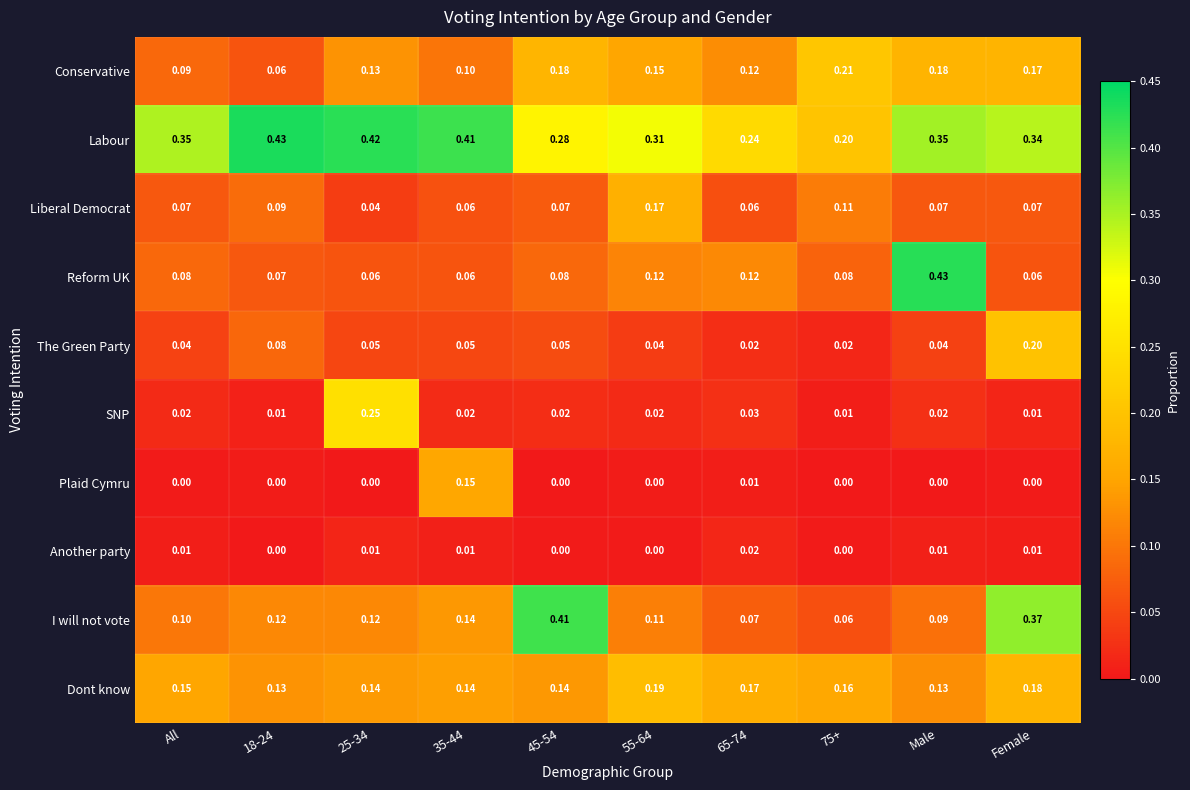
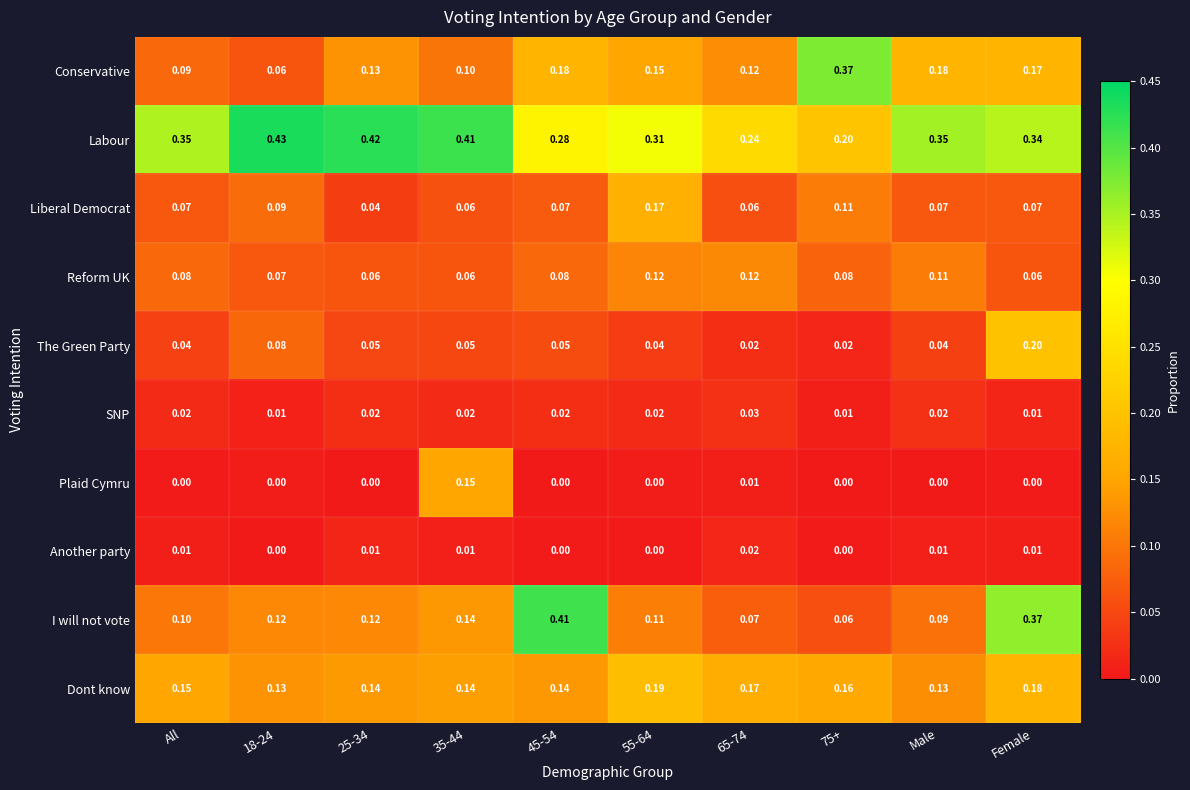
  {
    "Conservative": {
      "All": 0.09,
      "18-24": 0.06,
      "25-34": 0.13,
      "35-44": 0.10,
      "45-54": 0.18,
      "55-64": 0.15,
      "65-74": 0.12,
-     "75+": 0.21,
+     "75+": 0.37,
      "Male": 0.18,
      "Female": 0.17
    },
    "Labour": {
      "All": 0.35,
      "18-24": 0.43,
      "25-34": 0.42,
      "35-44": 0.41,
      "45-54": 0.28,
      "55-64": 0.31,
      "65-74": 0.24,
      "75+": 0.20,
      "Male": 0.35,
      "Female": 0.34
    },
    "Liberal Democrat": {
      "All": 0.07,
      "18-24": 0.09,
      "25-34": 0.04,
      "35-44": 0.06,
      "45-54": 0.07,
      "55-64": 0.17,
      "65-74": 0.06,
      "75+": 0.11,
      "Male": 0.07,
      "Female": 0.07
    },
    "Reform UK": {
      "All": 0.08,
      "18-24": 0.07,
      "25-34": 0.06,
      "35-44": 0.06,
      "45-54": 0.08,
      "55-64": 0.12,
      "65-74": 0.12,
      "75+": 0.08,
-     "Male": 0.43,
+     "Male": 0.11,
      "Female": 0.06
    },
    "The Green Party": {
      "All": 0.04,
      "18-24": 0.08,
      "25-34": 0.05,
      "35-44": 0.05,
      "45-54": 0.05,
      "55-64": 0.04,
      "65-74": 0.02,
      "75+": 0.02,
      "Male": 0.04,
      "Female": 0.20
    },
    "SNP": {
      "All": 0.02,
      "18-24": 0.01,
-     "25-34": 0.25,
+     "25-34": 0.02,
      "35-44": 0.02,
      "45-54": 0.02,
      "55-64": 0.02,
      "65-74": 0.03,
      "75+": 0.01,
      "Male": 0.02,
      "Female": 0.01
    },
    "Plaid Cymru": {
      "All": 0.00,
      "18-24": 0.00,
      "25-34": 0.00,
      "35-44": 0.15,
      "45-54": 0.00,
      "55-64": 0.00,
      "65-74": 0.01,
      "75+": 0.00,
      "Male": 0.00,
      "Female": 0.00
    },
    "Another party": {
      "All": 0.01,
      "18-24": 0.00,
      "25-34": 0.01,
      "35-44": 0.01,
      "45-54": 0.00,
      "55-64": 0.00,
      "65-74": 0.02,
      "75+": 0.00,
      "Male": 0.01,
      "Female": 0.01
    },
    "I will not vote": {
      "All": 0.10,
      "18-24": 0.12,
      "25-34": 0.12,
      "35-44": 0.14,
      "45-54": 0.41,
      "55-64": 0.11,
      "65-74": 0.07,
      "75+": 0.06,
      "Male": 0.09,
      "Female": 0.37
    },
    "Dont know": {
      "All": 0.15,
      "18-24": 0.13,
      "25-34": 0.14,
      "35-44": 0.14,
      "45-54": 0.14,
      "55-64": 0.19,
      "65-74": 0.17,
      "75+": 0.16,
      "Male": 0.13,
      "Female": 0.18
    }
  }
